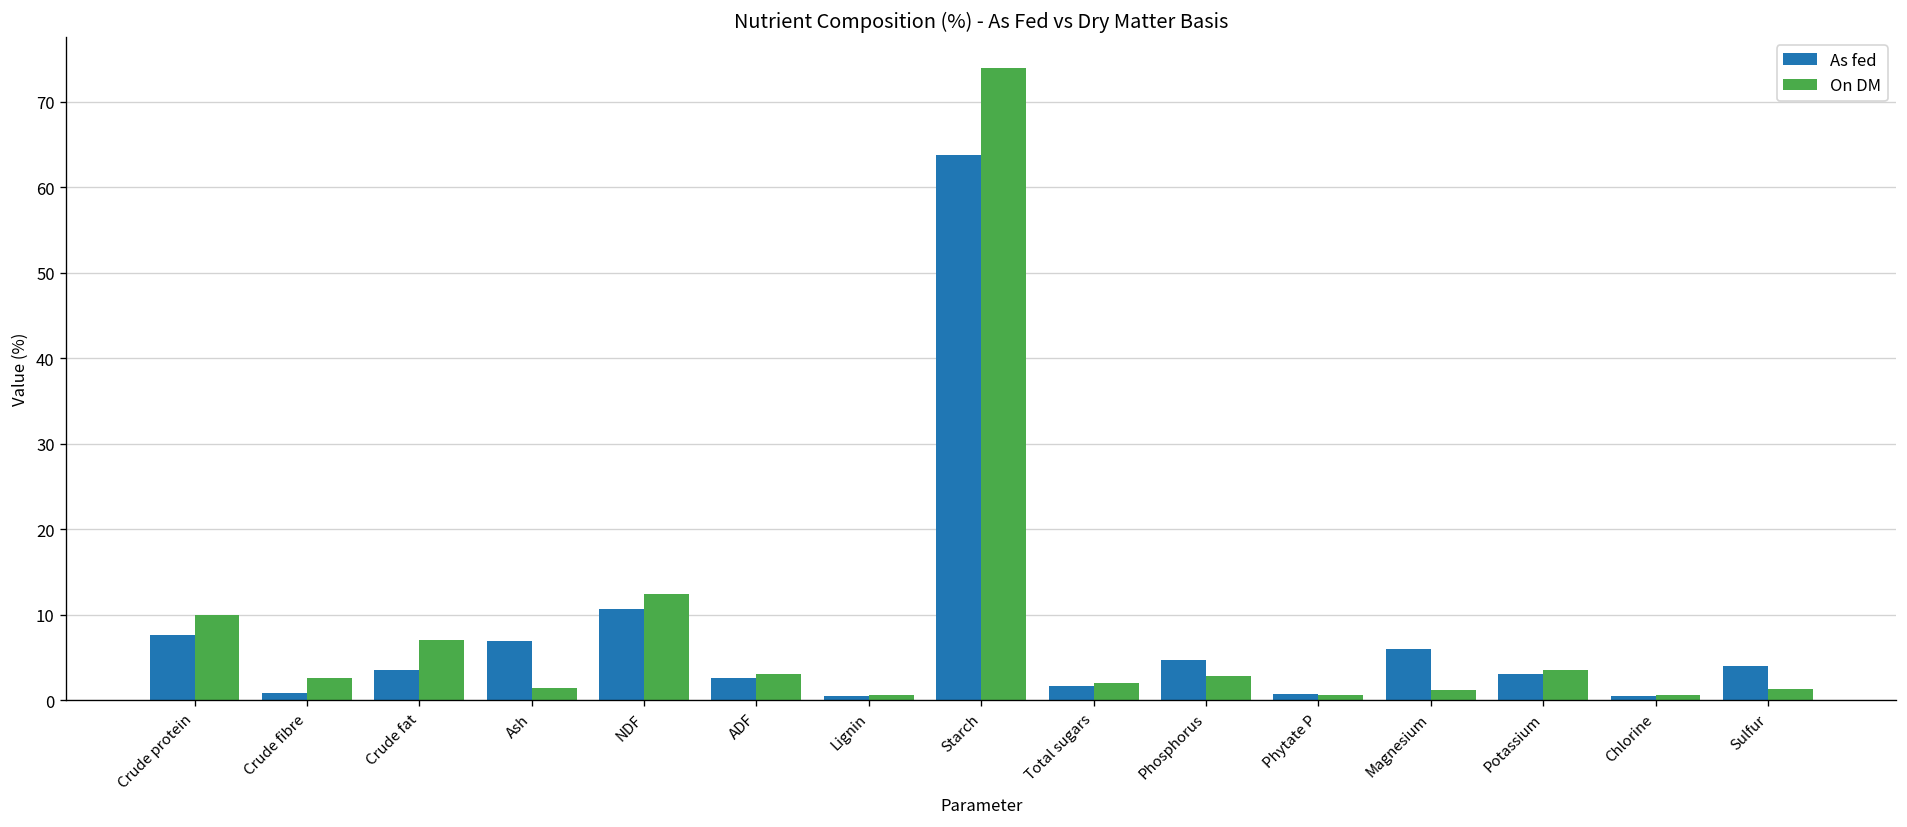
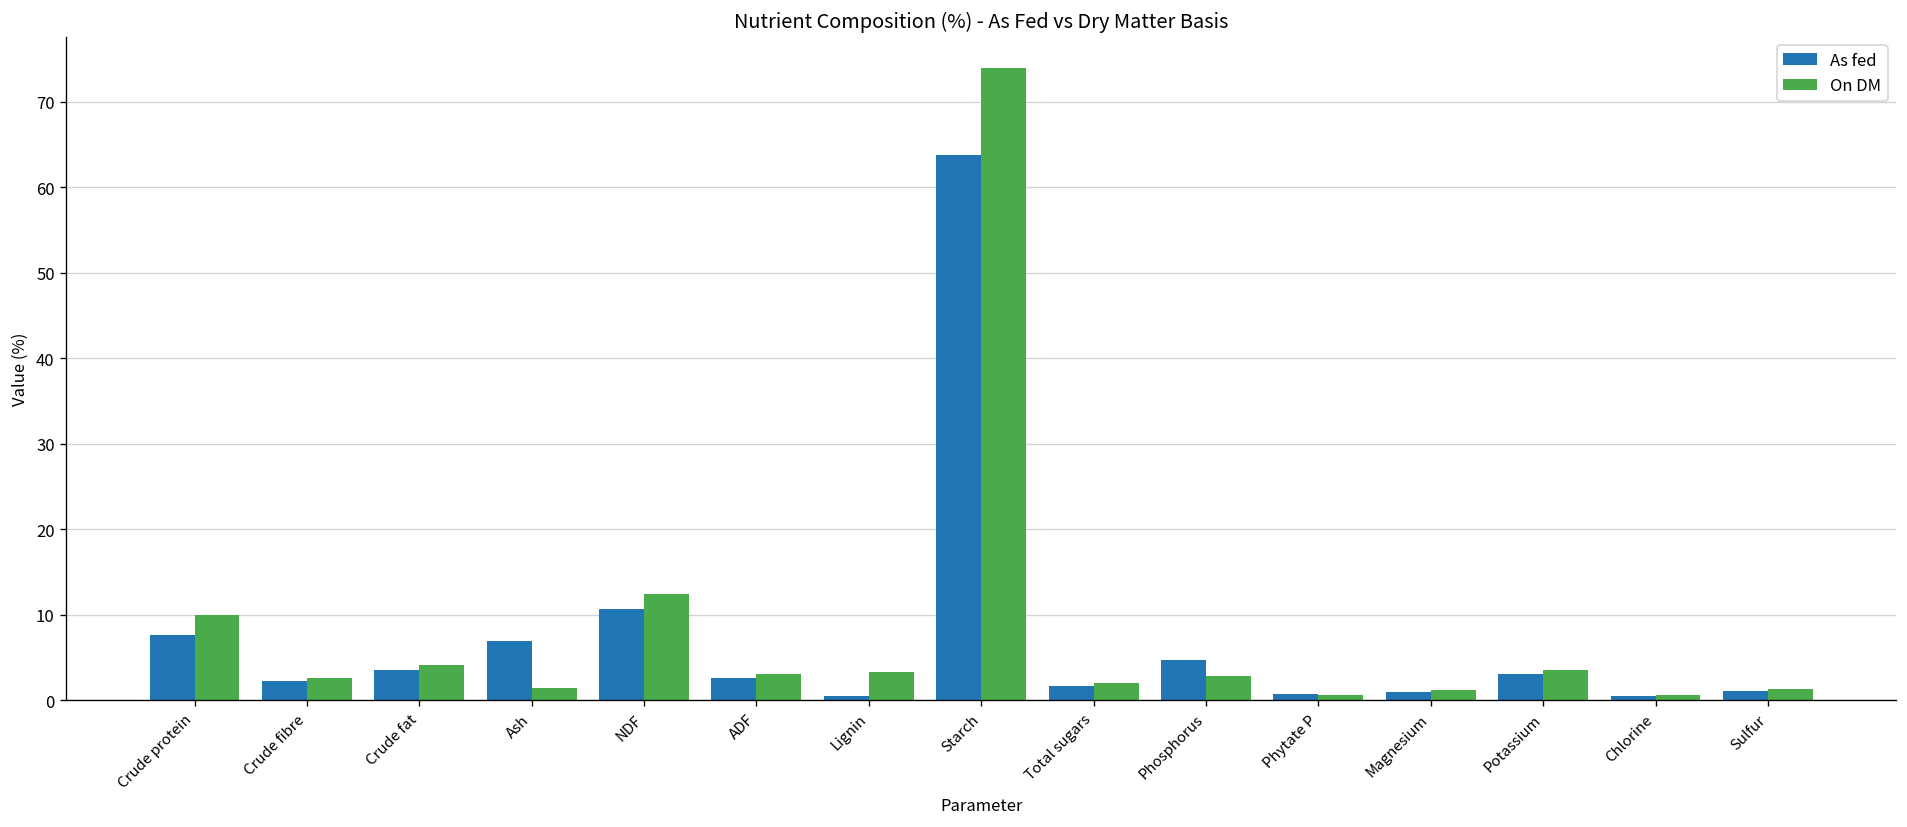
  {
    "As fed": {
      "Crude protein": 8,
-     "Crude fibre": 1,
+     "Crude fibre": 2,
      "Crude fat": 4,
      "Ash": 7,
      "NDF": 11,
      "ADF": 3,
      "Lignin": 1,
      "Starch": 64,
      "Total sugars": 2,
      "Phosphorus": 5,
      "Phytate P": 1,
-     "Magnesium": 6,
+     "Magnesium": 1,
      "Potassium": 3,
      "Chlorine": 1,
-     "Sulfur": 4
+     "Sulfur": 1
    },
    "On DM": {
      "Crude protein": 10,
      "Crude fibre": 3,
-     "Crude fat": 7,
+     "Crude fat": 4,
      "Ash": 1,
      "NDF": 12,
      "ADF": 3,
-     "Lignin": 1,
+     "Lignin": 3,
      "Starch": 74,
      "Total sugars": 2,
      "Phosphorus": 3,
      "Phytate P": 1,
      "Magnesium": 1,
      "Potassium": 4,
      "Chlorine": 1,
      "Sulfur": 1
    }
  }
